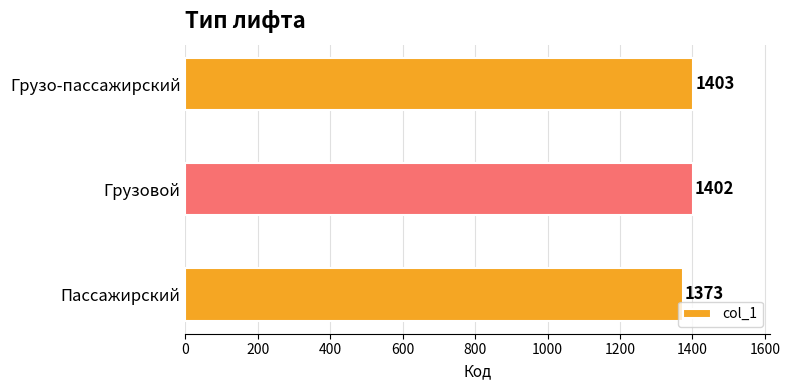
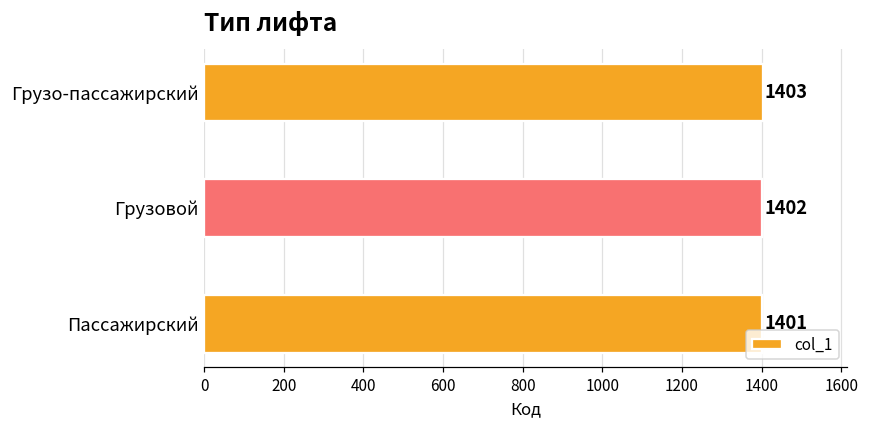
  {
    "Грузо-пассажирский": 1403,
    "Грузовой": 1402,
-   "Пассажирский": 1373
+   "Пассажирский": 1401
  }
